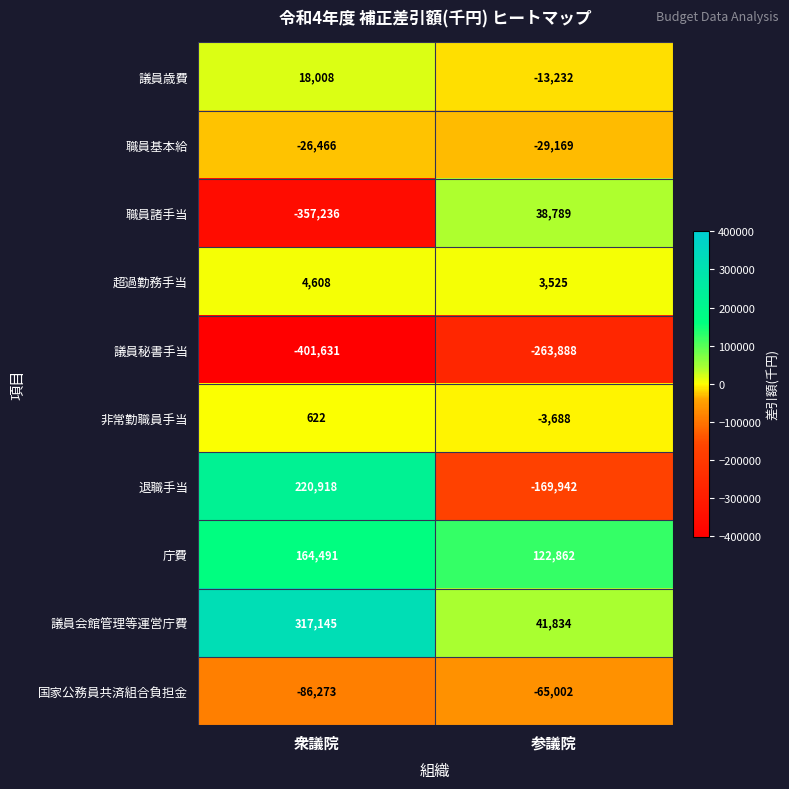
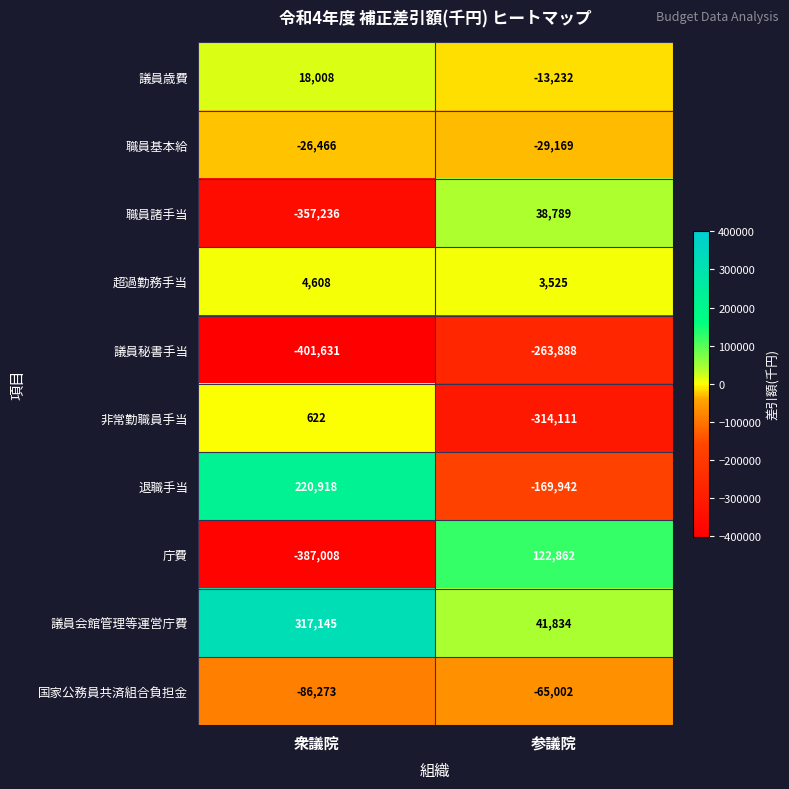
  {
    "議員歳費": {
      "衆議院": "18,008",
      "参議院": "-13,232"
    },
    "職員基本給": {
      "衆議院": "-26,466",
      "参議院": "-29,169"
    },
    "職員諸手当": {
      "衆議院": "-357,236",
      "参議院": "38,789"
    },
    "超過勤務手当": {
      "衆議院": "4,608",
      "参議院": "3,525"
    },
    "議員秘書手当": {
      "衆議院": "-401,631",
      "参議院": "-263,888"
    },
    "非常勤職員手当": {
      "衆議院": "622",
-     "参議院": "-3,688"
+     "参議院": "-314,111"
    },
    "退職手当": {
      "衆議院": "220,918",
      "参議院": "-169,942"
    },
    "庁費": {
-     "衆議院": "164,491",
+     "衆議院": "-387,008",
      "参議院": "122,862"
    },
    "議員会館管理等運営庁費": {
      "衆議院": "317,145",
      "参議院": "41,834"
    },
    "国家公務員共済組合負担金": {
      "衆議院": "-86,273",
      "参議院": "-65,002"
    }
  }
